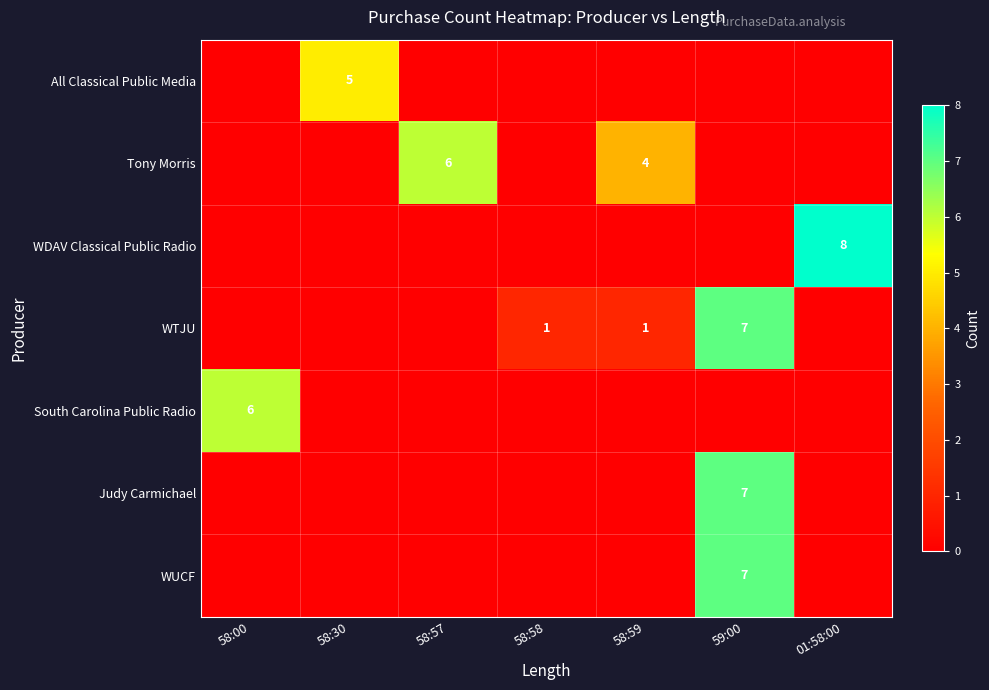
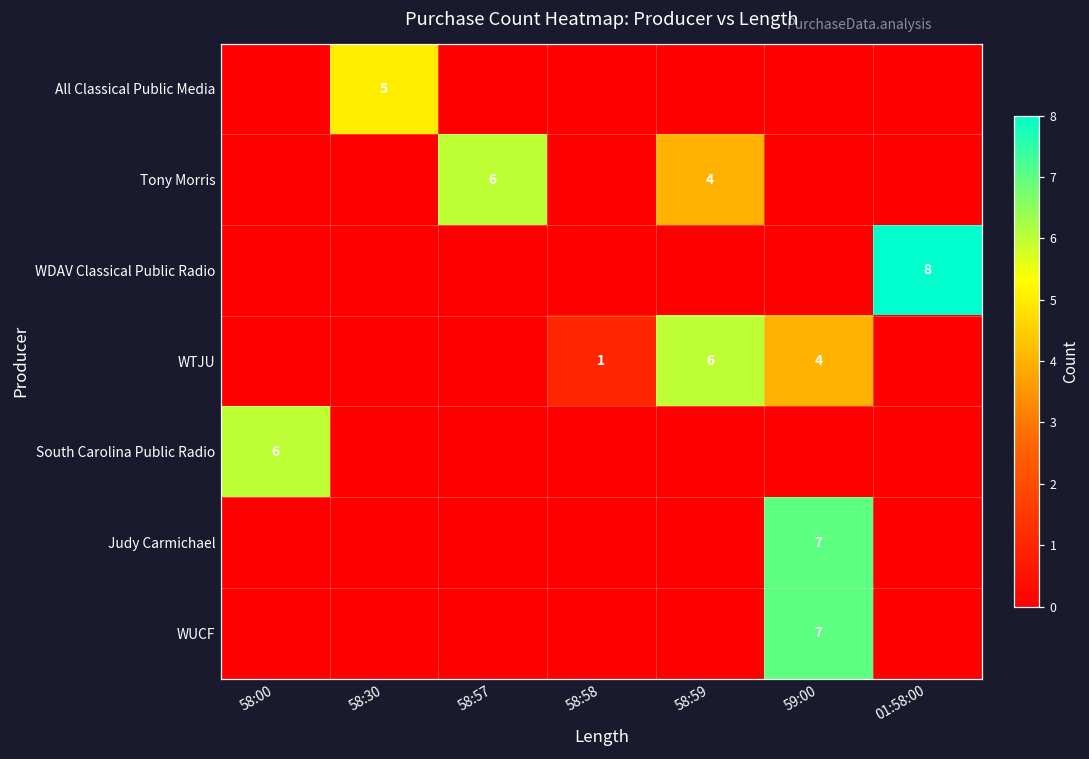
  {
    "All Classical Public Media": {
      "58:30": 5
    },
    "Tony Morris": {
      "58:57": 6,
      "58:59": 4
    },
    "WDAV Classical Public Radio": {
      "01:58:00": 8
    },
    "WTJU": {
      "58:58": 1,
-     "58:59": 1,
-     "59:00": 7
+     "58:59": 6,
+     "59:00": 4
    },
    "South Carolina Public Radio": {
      "58:00": 6
    },
    "Judy Carmichael": {
      "59:00": 7
    },
    "WUCF": {
      "59:00": 7
    }
  }
